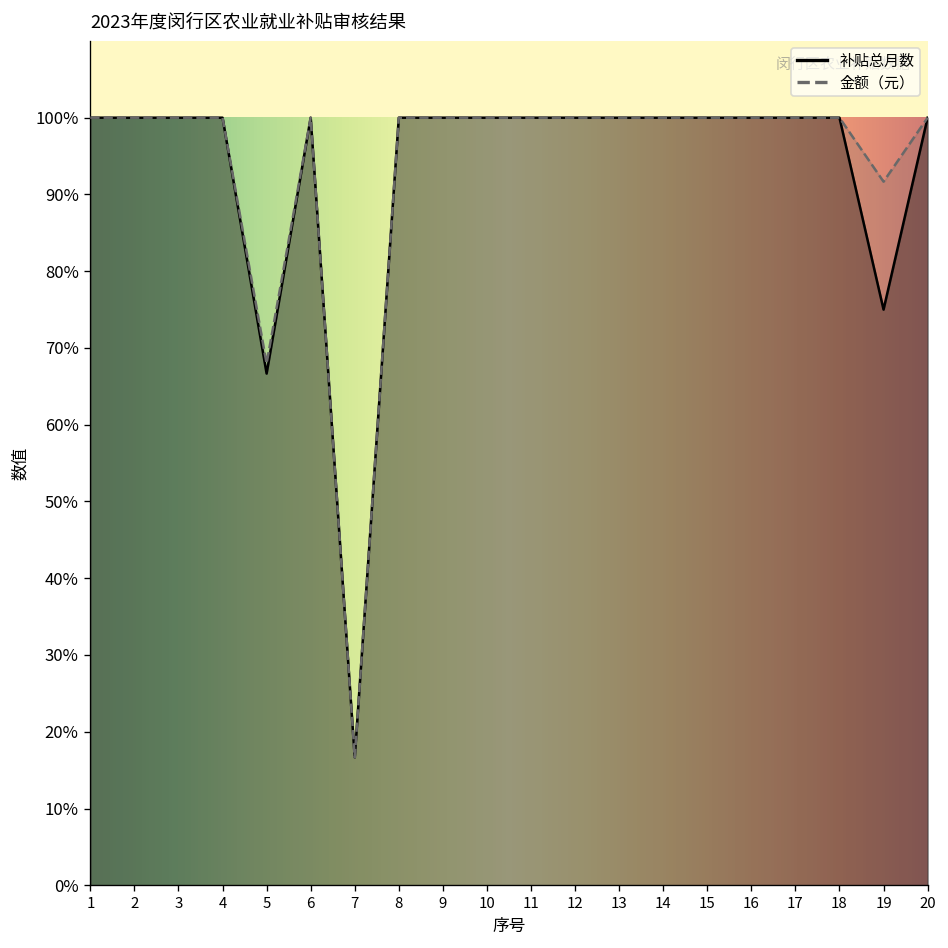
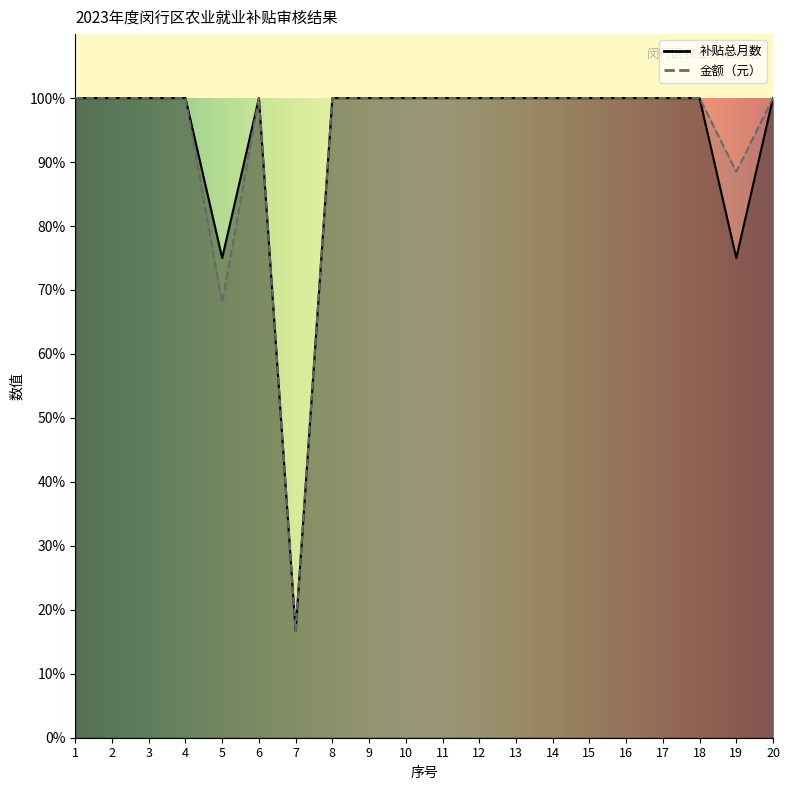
  {
    "补贴总月数": {
-     "5": "67%",
+     "5": "75%",
      "19": "75%"
    },
    "金额（元）": {
      "5": "68%",
-     "19": "92%"
+     "19": "89%"
    }
  }
